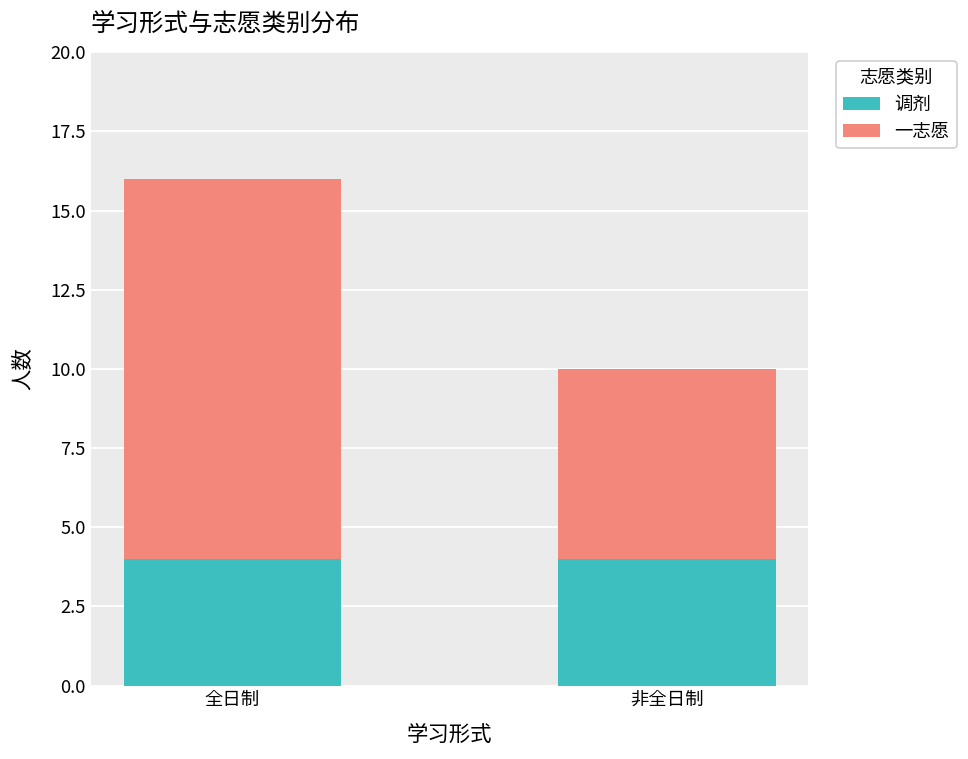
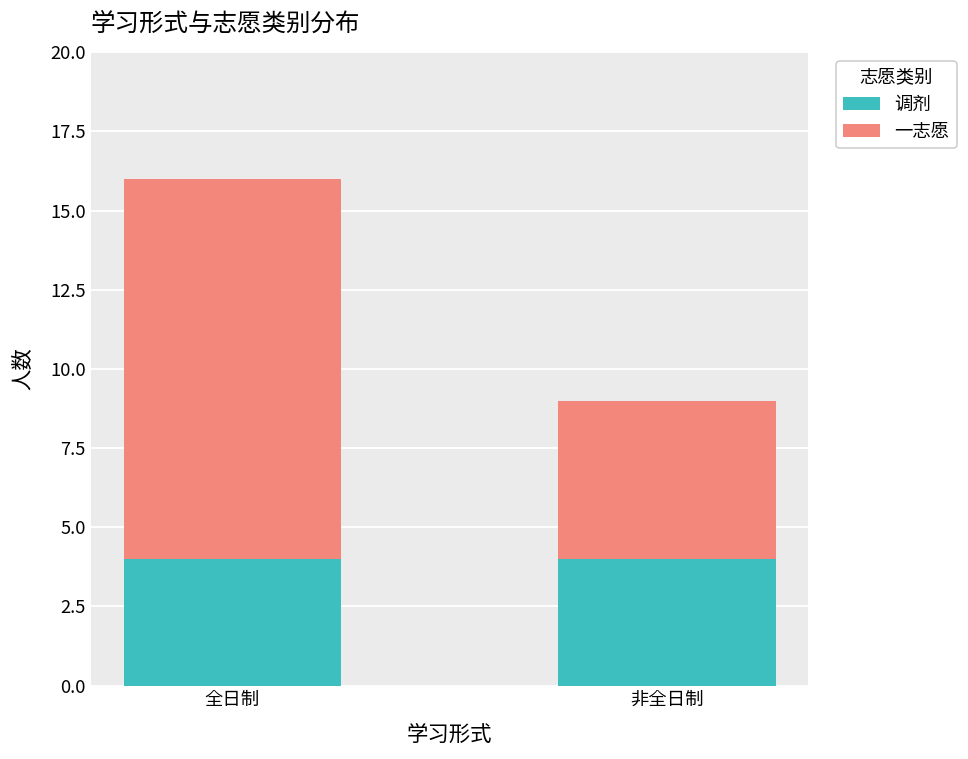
  {
    "调剂": {
      "全日制": 4,
      "非全日制": 4
    },
    "一志愿": {
      "全日制": 12,
-     "非全日制": 6
+     "非全日制": 5
    }
  }
